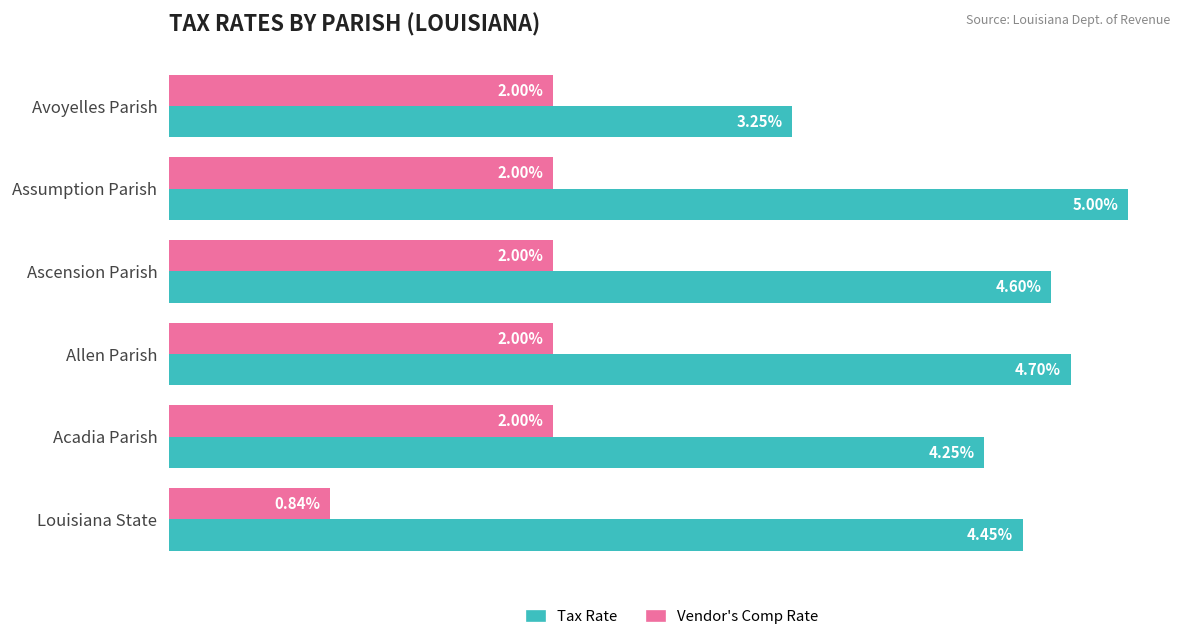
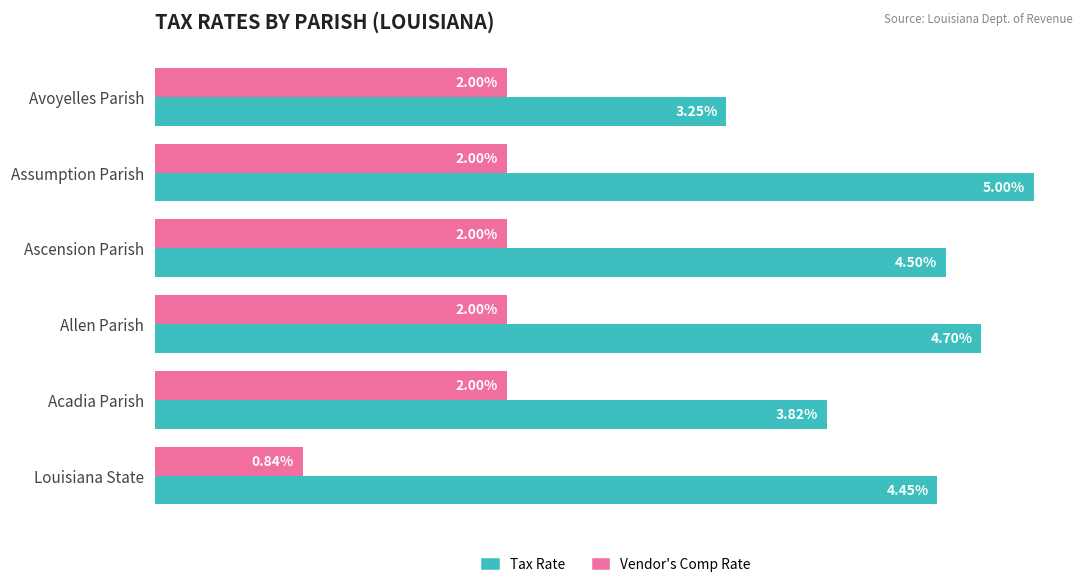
  {
    "Tax Rate": {
      "Avoyelles Parish": "3.25%",
      "Assumption Parish": "5.00%",
-     "Ascension Parish": "4.60%",
+     "Ascension Parish": "4.50%",
      "Allen Parish": "4.70%",
-     "Acadia Parish": "4.25%",
+     "Acadia Parish": "3.82%",
      "Louisiana State": "4.45%"
    },
    "Vendor's Comp Rate": {
      "Avoyelles Parish": "2.00%",
      "Assumption Parish": "2.00%",
      "Ascension Parish": "2.00%",
      "Allen Parish": "2.00%",
      "Acadia Parish": "2.00%",
      "Louisiana State": "0.84%"
    }
  }
